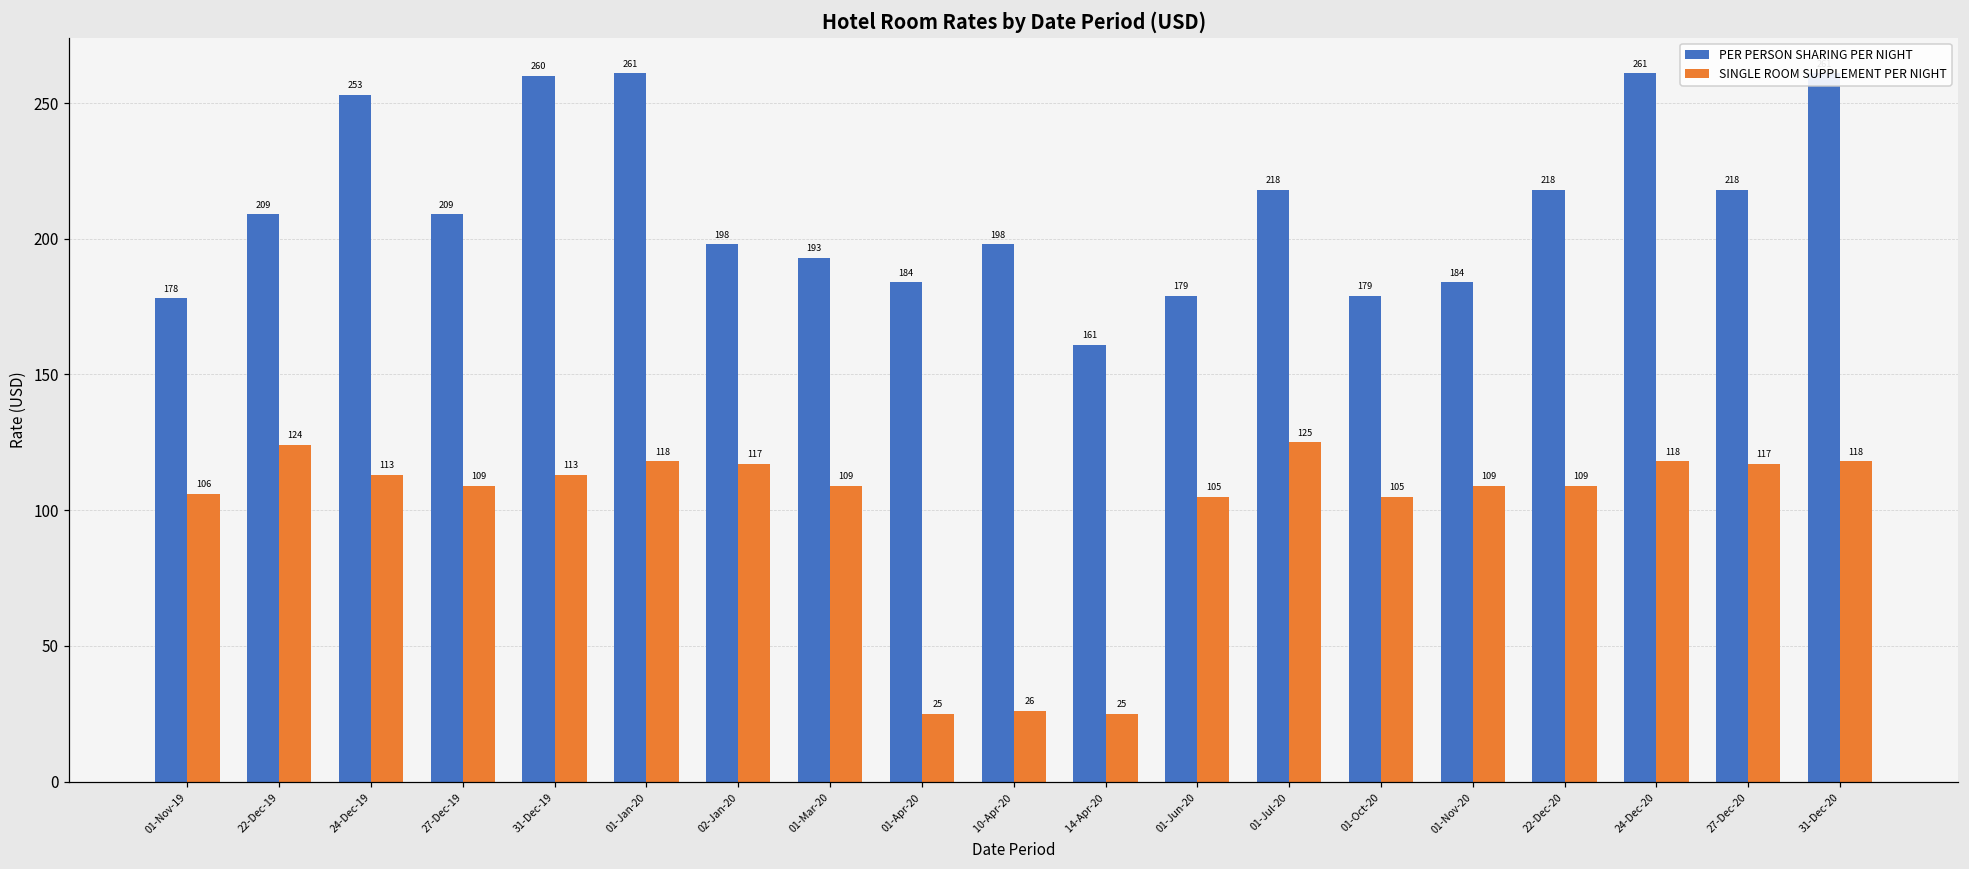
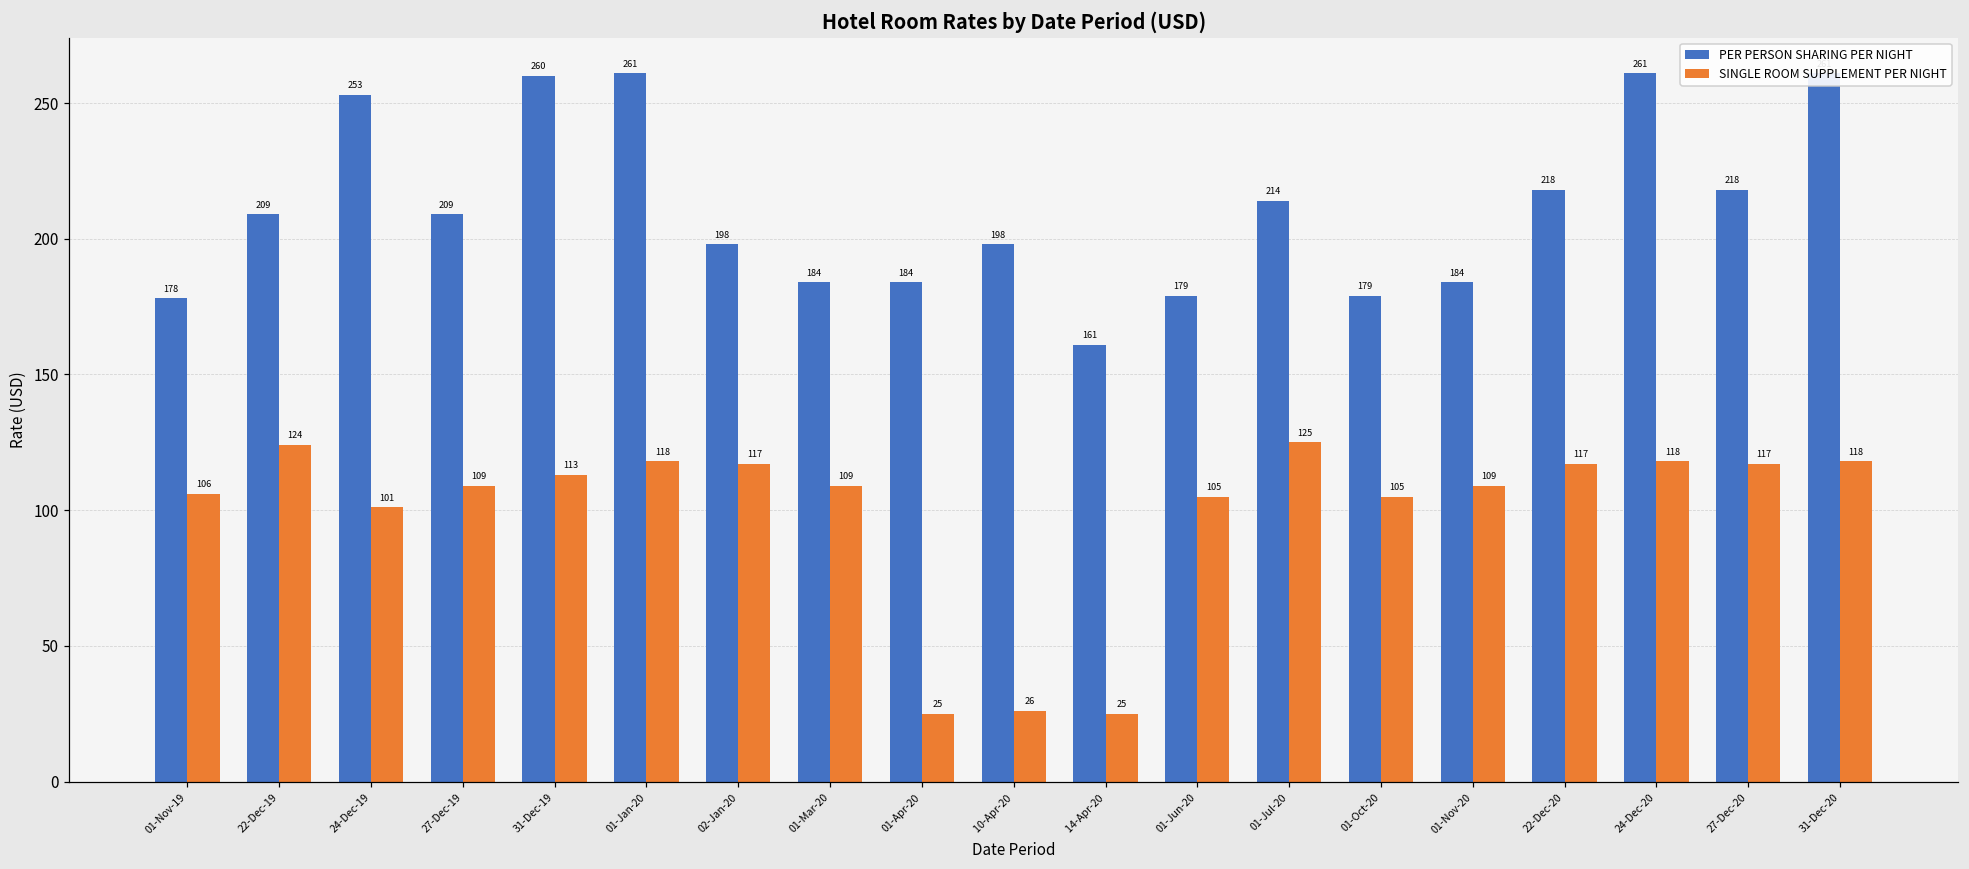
  {
    "PER PERSON SHARING PER NIGHT": {
      "01-Nov-19": 178,
      "22-Dec-19": 209,
      "24-Dec-19": 253,
      "27-Dec-19": 209,
      "31-Dec-19": 260,
      "01-Jan-20": 261,
      "02-Jan-20": 198,
-     "01-Mar-20": 193,
+     "01-Mar-20": 184,
      "01-Apr-20": 184,
      "10-Apr-20": 198,
      "14-Apr-20": 161,
      "01-Jun-20": 179,
-     "01-Jul-20": 218,
+     "01-Jul-20": 214,
      "01-Oct-20": 179,
      "01-Nov-20": 184,
      "22-Dec-20": 218,
      "24-Dec-20": 261,
      "27-Dec-20": 218
    },
    "SINGLE ROOM SUPPLEMENT PER NIGHT": {
      "01-Nov-19": 106,
      "22-Dec-19": 124,
-     "24-Dec-19": 113,
+     "24-Dec-19": 101,
      "27-Dec-19": 109,
      "31-Dec-19": 113,
      "01-Jan-20": 118,
      "02-Jan-20": 117,
      "01-Mar-20": 109,
      "01-Apr-20": 25,
      "10-Apr-20": 26,
      "14-Apr-20": 25,
      "01-Jun-20": 105,
      "01-Jul-20": 125,
      "01-Oct-20": 105,
      "01-Nov-20": 109,
-     "22-Dec-20": 109,
+     "22-Dec-20": 117,
      "24-Dec-20": 118,
      "27-Dec-20": 117,
      "31-Dec-20": 118
    }
  }
